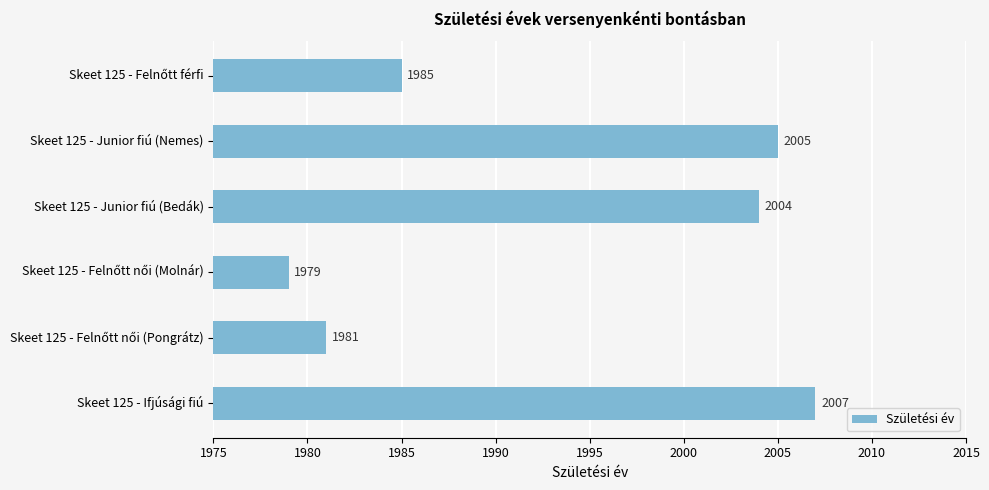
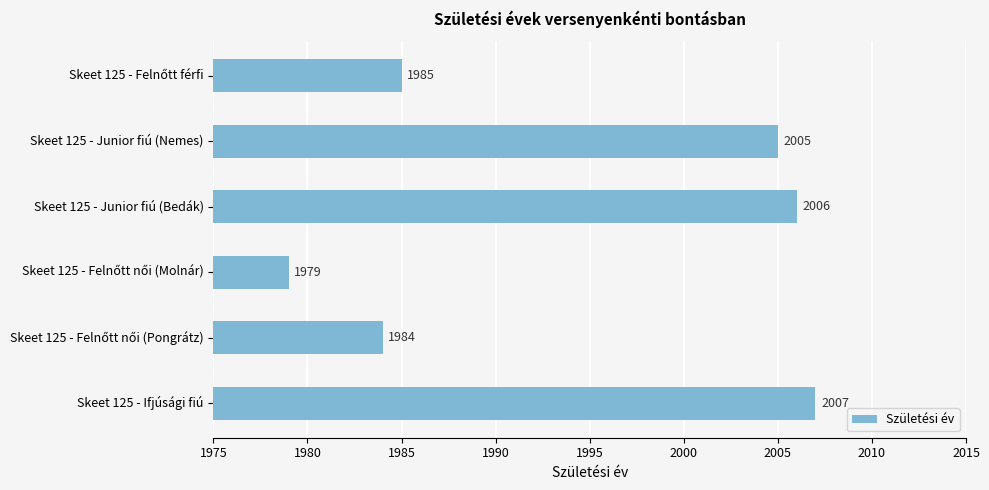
  {
    "Skeet 125 - Felnőtt férfi": 1985,
    "Skeet 125 - Junior fiú (Nemes)": 2005,
-   "Skeet 125 - Junior fiú (Bedák)": 2004,
+   "Skeet 125 - Junior fiú (Bedák)": 2006,
    "Skeet 125 - Felnőtt női (Molnár)": 1979,
-   "Skeet 125 - Felnőtt női (Pongrátz)": 1981
+   "Skeet 125 - Felnőtt női (Pongrátz)": 1984
  }
